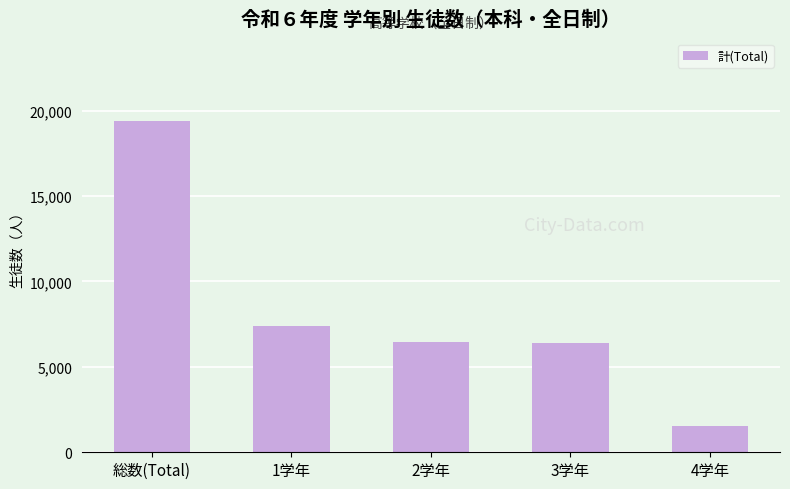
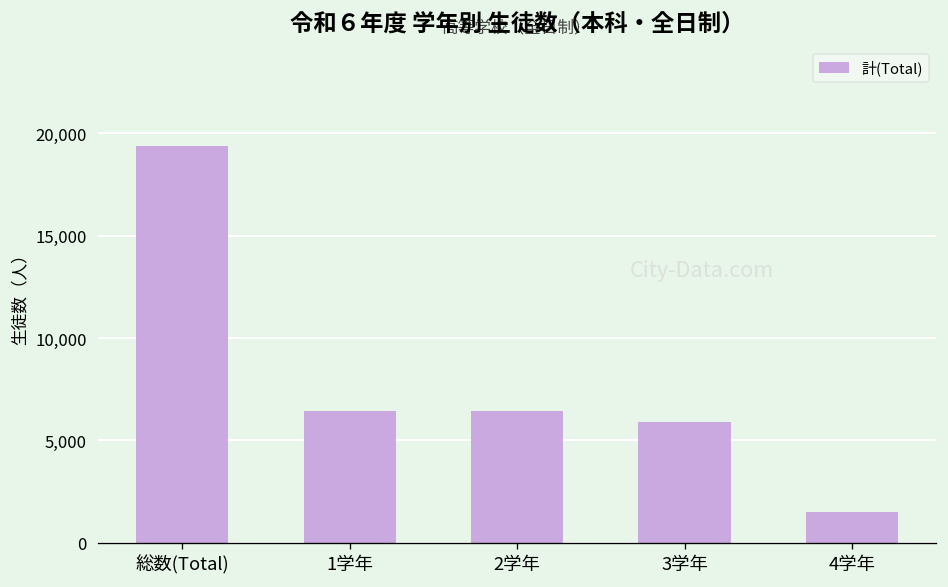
  {
    "総数(Total)": "19,400",
-   "1学年": "7,400",
+   "1学年": "6,500",
    "2学年": "6,400",
-   "3学年": "6,400",
+   "3学年": "5,900",
    "4学年": "1,500"
  }
